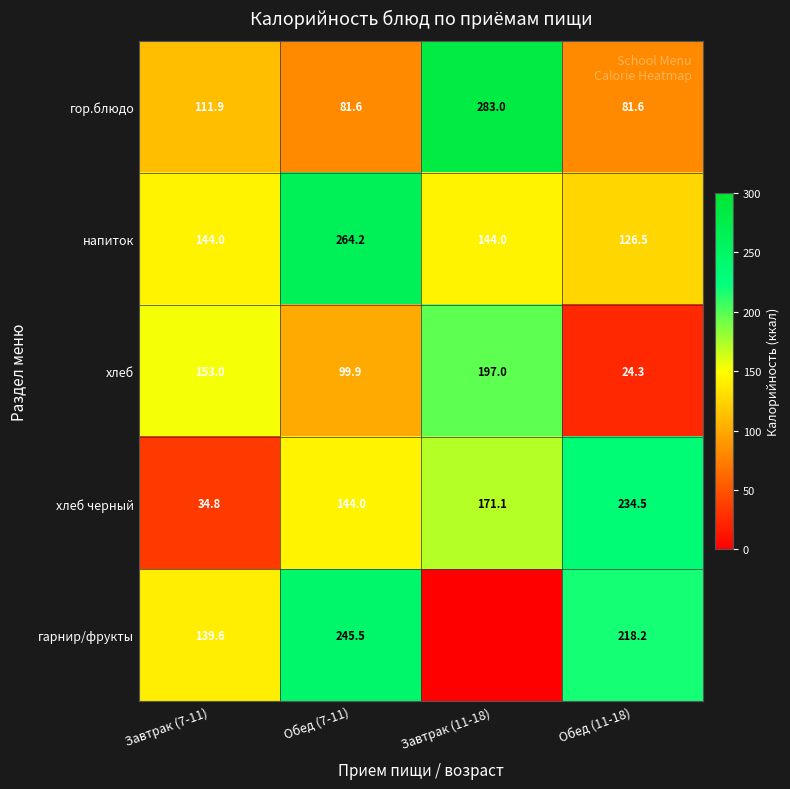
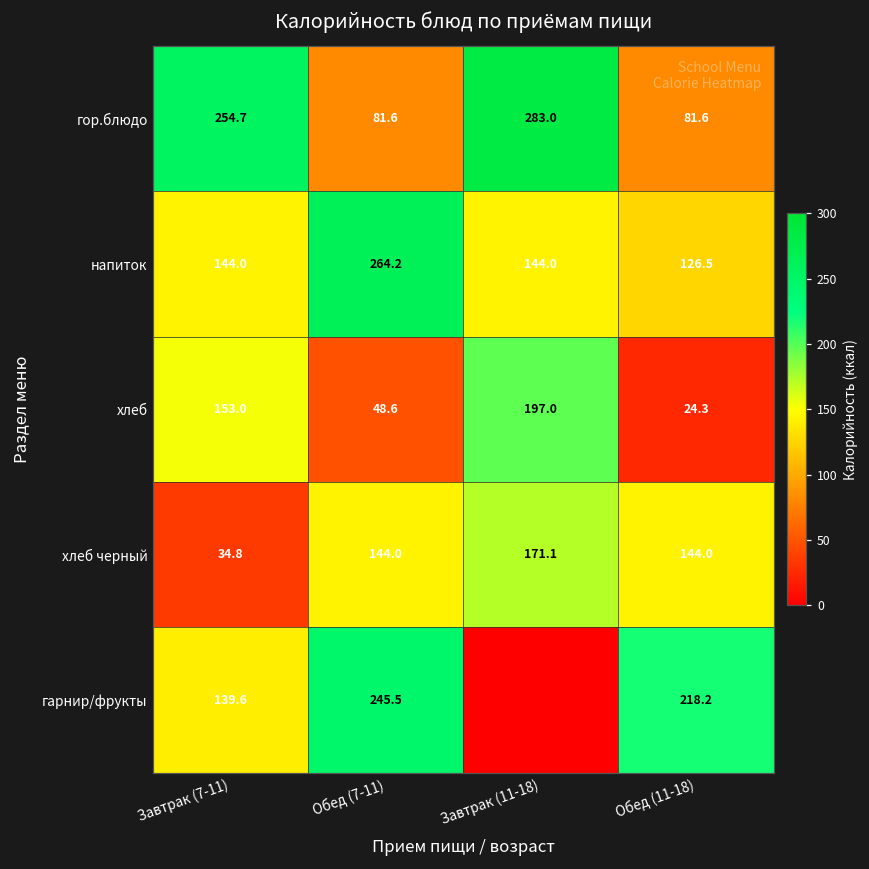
  {
    "гор.блюдо": {
-     "Завтрак (7-11)": 111.9,
+     "Завтрак (7-11)": 254.7,
      "Обед (7-11)": 81.6,
      "Завтрак (11-18)": 283.0
    },
    "напиток": {
      "Завтрак (7-11)": 144.0,
      "Обед (7-11)": 264.2,
      "Завтрак (11-18)": 144.0,
      "Обед (11-18)": 126.5
    },
    "хлеб": {
      "Завтрак (7-11)": 153.0,
-     "Обед (7-11)": 99.9,
+     "Обед (7-11)": 48.6,
      "Завтрак (11-18)": 197.0,
      "Обед (11-18)": 24.3
    },
    "хлеб черный": {
      "Завтрак (7-11)": 34.8,
      "Обед (7-11)": 144.0,
      "Завтрак (11-18)": 171.1,
-     "Обед (11-18)": 234.5
+     "Обед (11-18)": 144.0
    },
    "гарнир/фрукты": {
      "Завтрак (7-11)": 139.6,
      "Обед (7-11)": 245.5,
      "Обед (11-18)": 218.2
    }
  }
